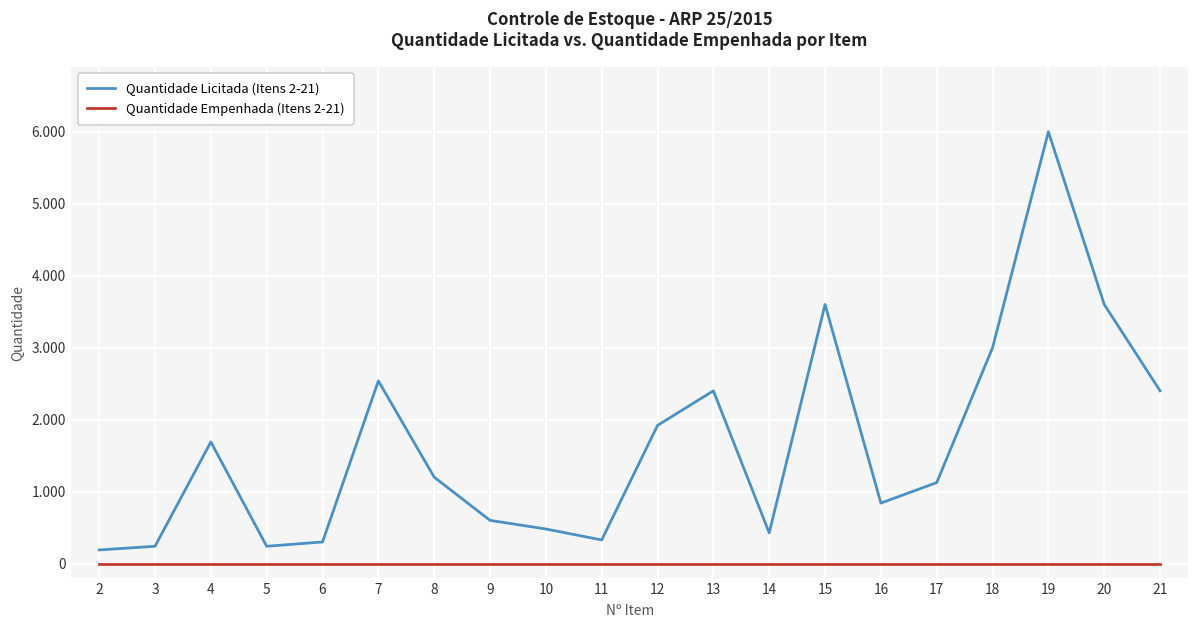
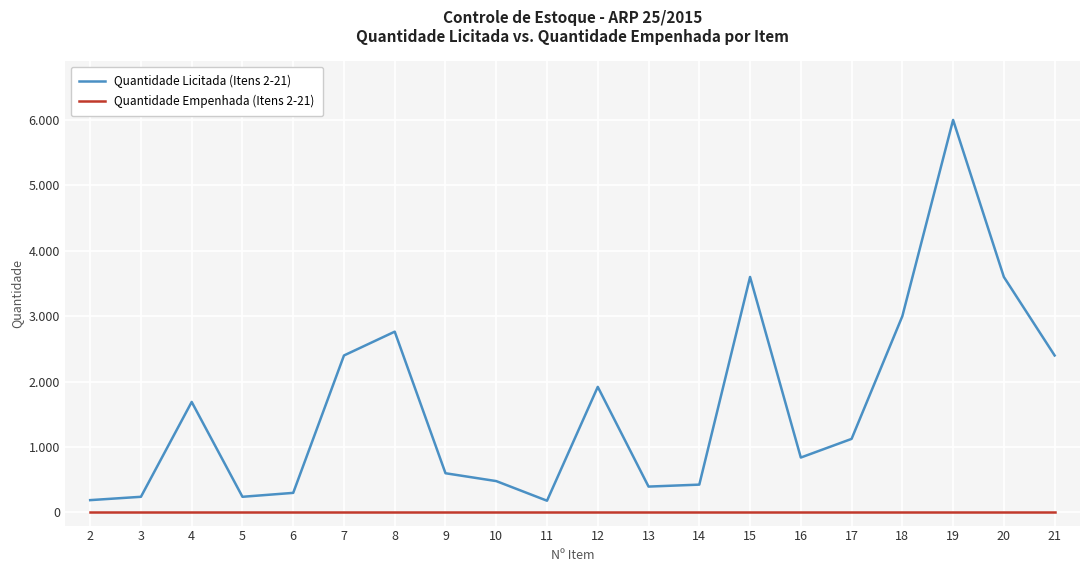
  {
    "Quantidade Licitada (Itens 2-21)": {
      "2": 0.2,
      "3": 0.2,
      "4": 1.7,
      "5": 0.2,
      "6": 0.3,
-     "7": 2.5,
-     "8": 1.2,
+     "7": 2.4,
+     "8": 2.8,
      "9": 0.6,
      "10": 0.5,
-     "11": 0.3,
+     "11": 0.2,
      "12": 1.9,
-     "13": 2.4,
+     "13": 0.4,
      "14": 0.4,
      "15": 3.6,
      "16": 0.8,
      "17": 1.1,
      "18": 3.0,
      "19": 6.0,
      "20": 3.6,
      "21": 2.4
    },
    "Quantidade Empenhada (Itens 2-21)": {
      "2": 0.0,
      "3": 0.0,
      "4": 0.0,
      "5": 0.0,
      "6": 0.0,
      "7": 0.0,
      "8": 0.0,
      "9": 0.0,
      "10": 0.0,
      "11": 0.0,
      "12": 0.0,
      "13": 0.0,
      "14": 0.0,
      "15": 0.0,
      "16": 0.0,
      "17": 0.0,
      "18": 0.0,
      "19": 0.0,
      "20": 0.0,
      "21": 0.0
    }
  }
